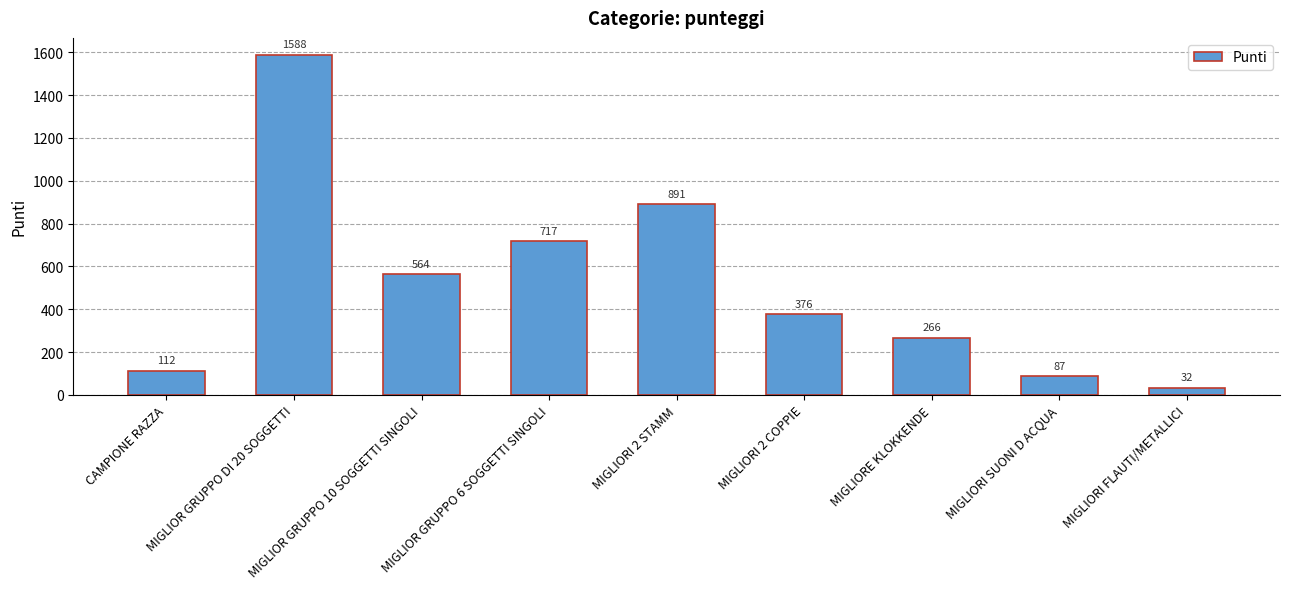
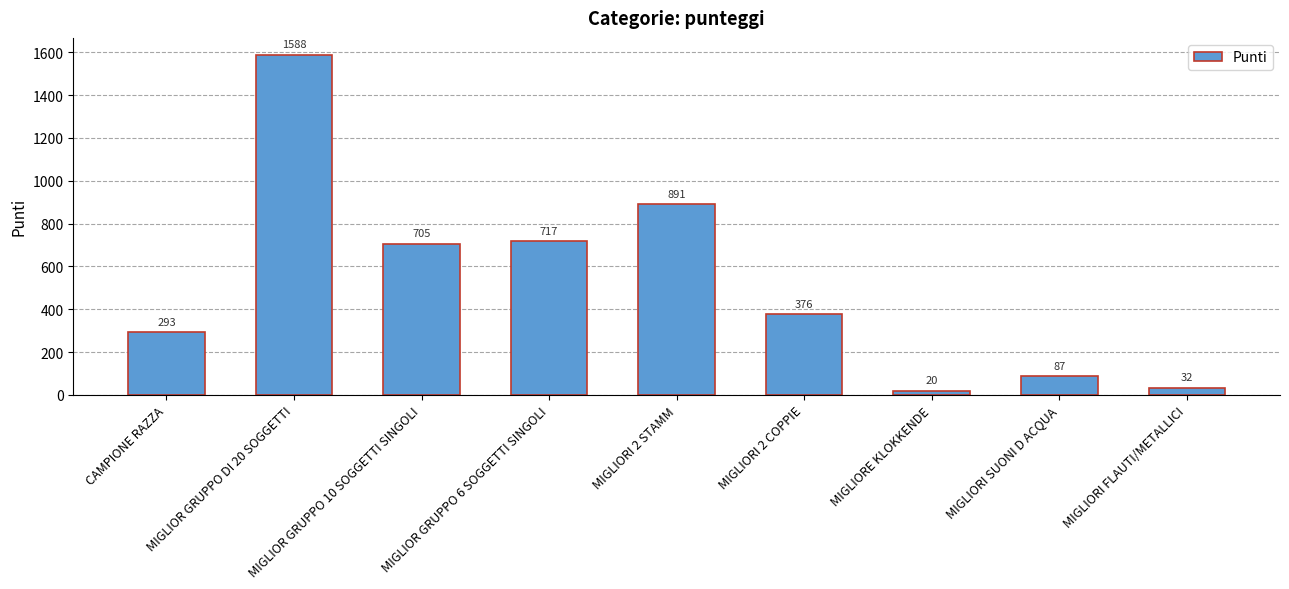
  {
-   "CAMPIONE RAZZA": 112,
+   "CAMPIONE RAZZA": 293,
    "MIGLIOR GRUPPO DI 20 SOGGETTI": 1588,
-   "MIGLIOR GRUPPO 10 SOGGETTI SINGOLI": 564,
+   "MIGLIOR GRUPPO 10 SOGGETTI SINGOLI": 705,
    "MIGLIOR GRUPPO 6 SOGGETTI SINGOLI": 717,
    "MIGLIORI 2 STAMM": 891,
    "MIGLIORI 2 COPPIE": 376,
-   "MIGLIORE KLOKKENDE": 266,
+   "MIGLIORE KLOKKENDE": 20,
    "MIGLIORI SUONI D ACQUA": 87,
    "MIGLIORI FLAUTI/METALLICI": 32
  }
